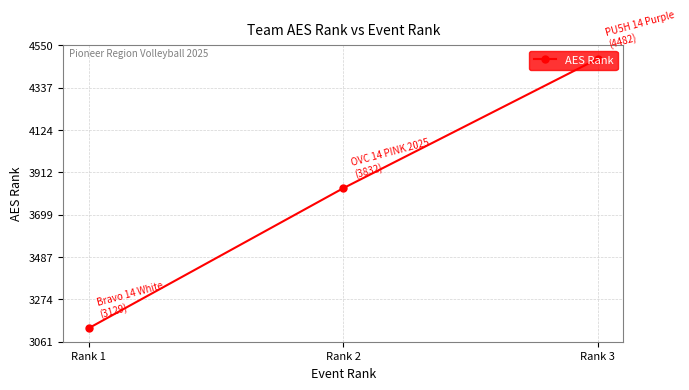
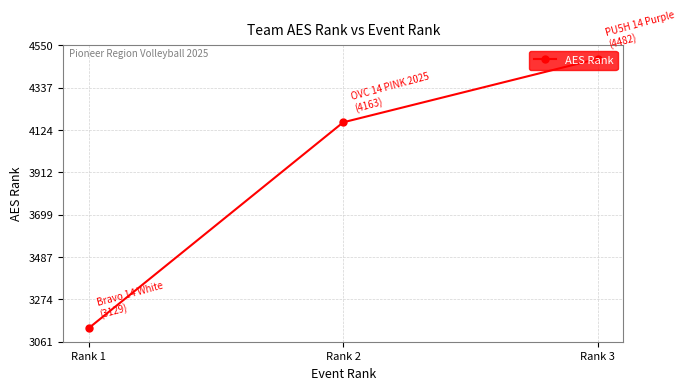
  {
    "Rank 1": "(3129)",
-   "Rank 2": "(3832)"
+   "Rank 2": "(4163)"
  }
